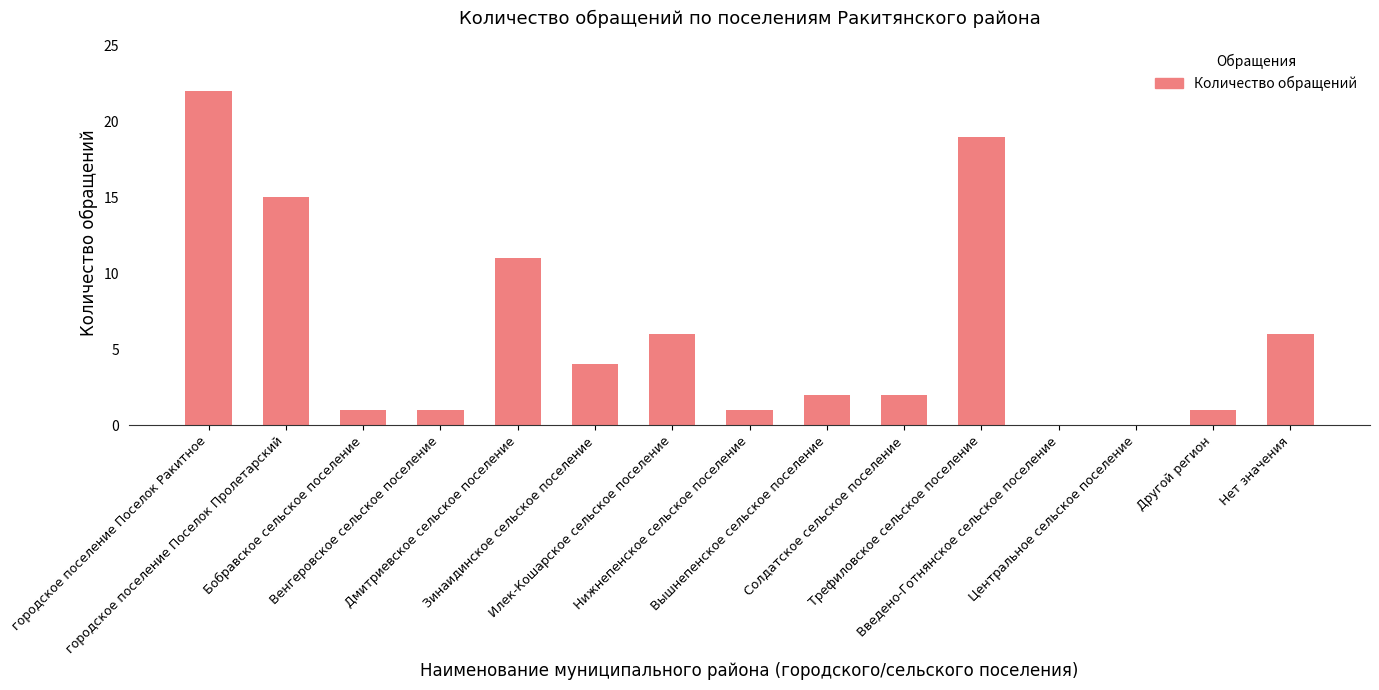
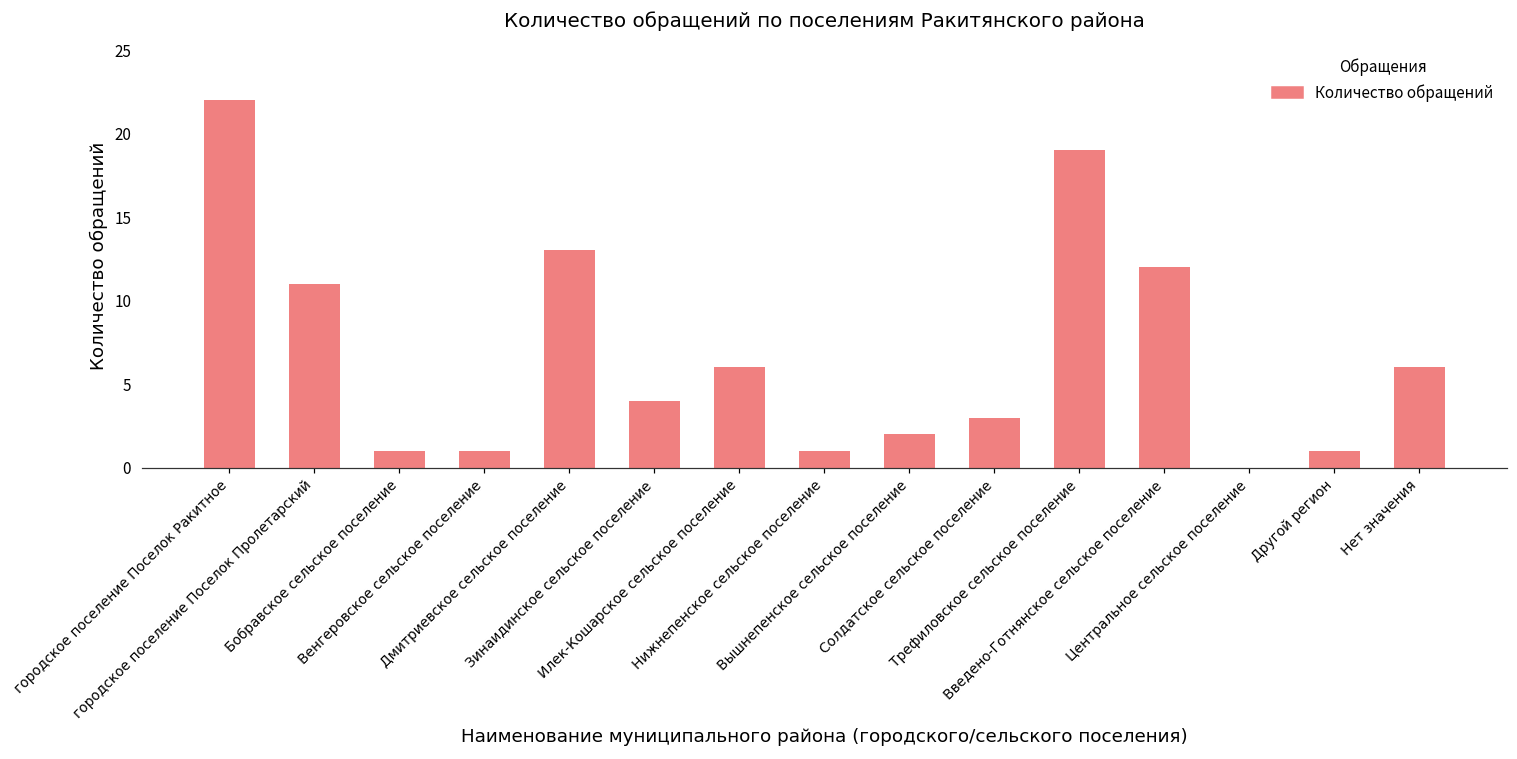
  {
    "городское поселение Поселок Ракитное": 22,
-   "городское поселение Поселок Пролетарский": 15,
+   "городское поселение Поселок Пролетарский": 11,
    "Бобравское сельское поселение": 1,
    "Венгеровское сельское поселение": 1,
-   "Дмитриевское сельское поселение": 11,
+   "Дмитриевское сельское поселение": 13,
    "Зинаидинское сельское поселение": 4,
    "Илек-Кошарское сельское поселение": 6,
    "Нижнепенское сельское поселение": 1,
    "Вышнепенское сельское поселение": 2,
-   "Солдатское сельское поселение": 2,
+   "Солдатское сельское поселение": 3,
    "Трефиловское сельское поселение": 19,
-   "Введено-Готнянское сельское поселение": 0,
+   "Введено-Готнянское сельское поселение": 12,
    "Центральное сельское поселение": 0,
    "Другой регион": 1,
    "Нет значения": 6
  }
